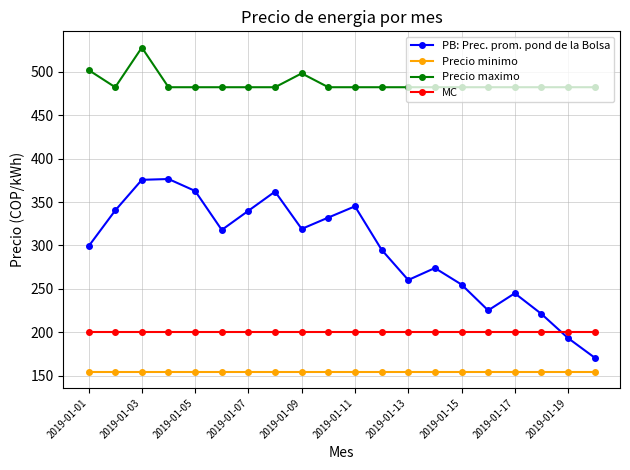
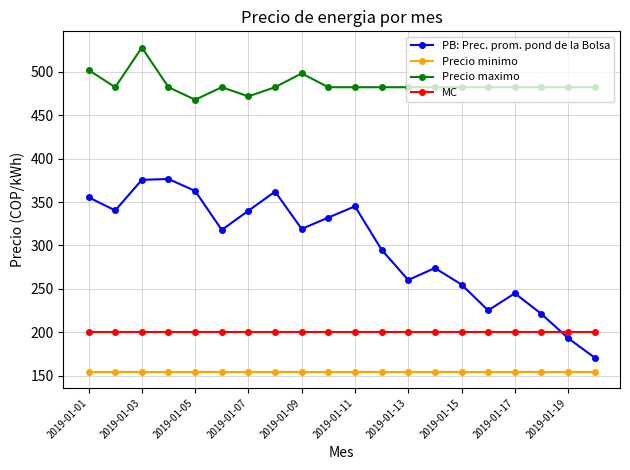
  {
    "PB: Prec. prom. pond de la Bolsa": {
-     "2019-01-01": 300,
+     "2019-01-01": 360,
      "2019-01-03": 380,
      "2019-01-05": 360,
      "2019-01-07": 340,
      "2019-01-09": 320,
      "2019-01-11": 350,
      "2019-01-13": 260,
      "2019-01-15": 260,
      "2019-01-17": 240,
      "2019-01-19": 190
    },
    "Precio minimo": {
      "2019-01-01": 150,
      "2019-01-03": 150,
      "2019-01-05": 150,
      "2019-01-07": 150,
      "2019-01-09": 150,
      "2019-01-11": 150,
      "2019-01-13": 150,
      "2019-01-15": 150,
      "2019-01-17": 150,
      "2019-01-19": 150
    },
    "Precio maximo": {
      "2019-01-01": 500,
      "2019-01-03": 530,
-     "2019-01-05": 480,
-     "2019-01-07": 480,
+     "2019-01-05": 470,
+     "2019-01-07": 470,
      "2019-01-09": 500,
      "2019-01-11": 480
    },
    "MC": {
      "2019-01-01": 200,
      "2019-01-03": 200,
      "2019-01-05": 200,
      "2019-01-07": 200,
      "2019-01-09": 200,
      "2019-01-11": 200,
      "2019-01-13": 200,
      "2019-01-15": 200,
      "2019-01-17": 200,
      "2019-01-19": 200
    }
  }
